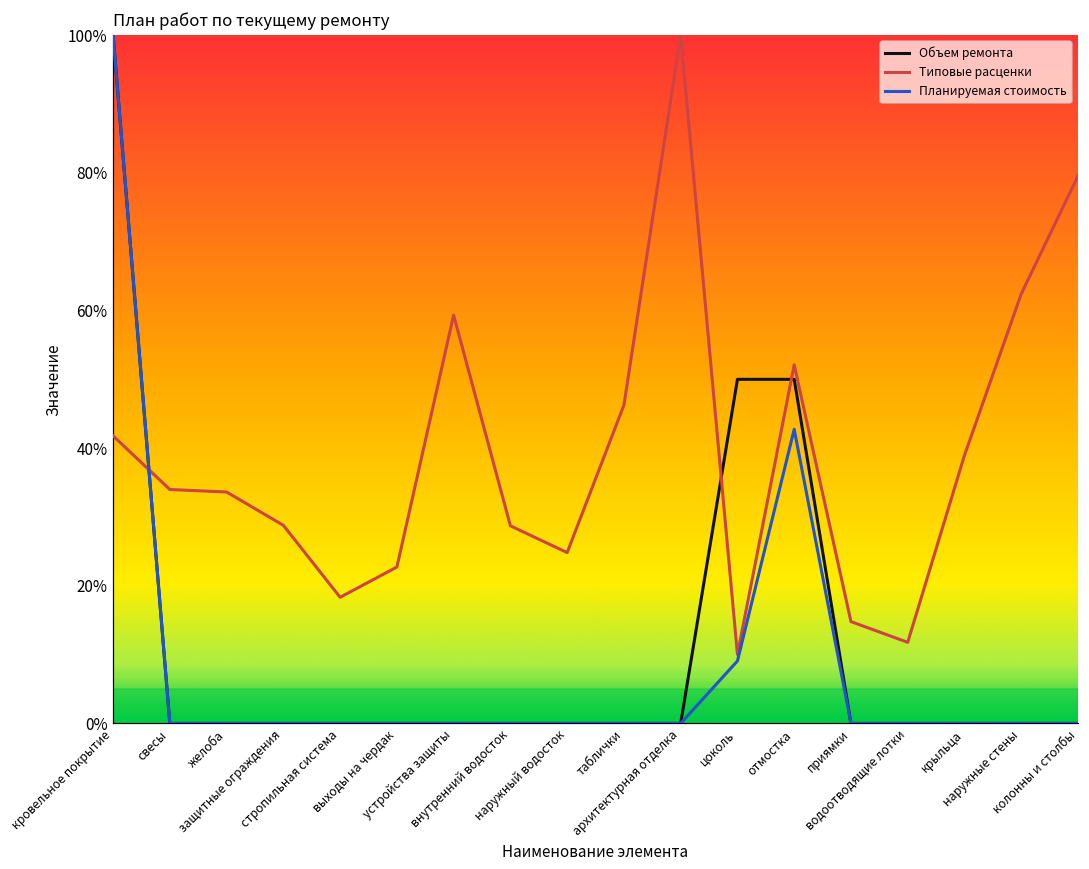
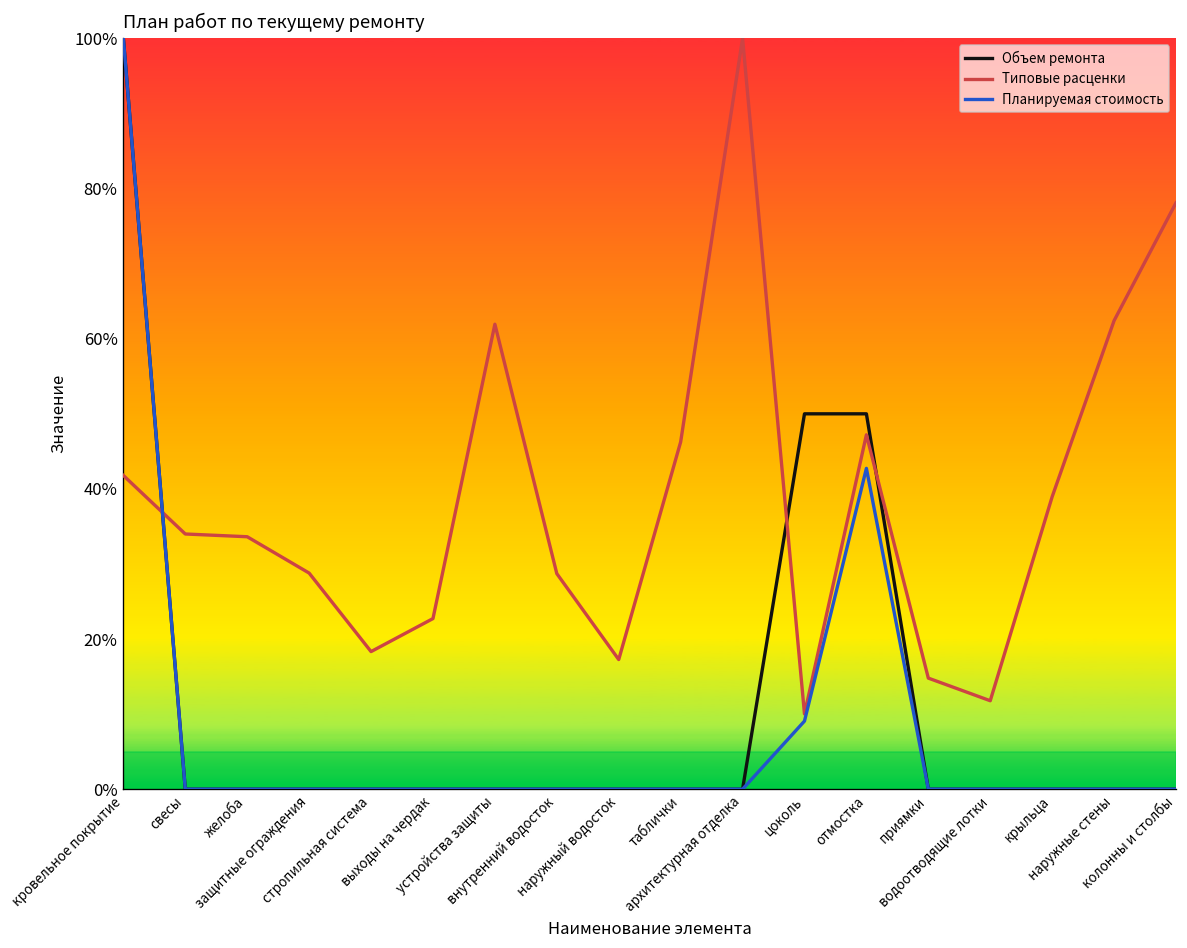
  {
    "Объем ремонта": {
      "цоколь": "50%",
      "отмостка": "50%"
    },
    "Типовые расценки": {
      "кровельное покрытие": "42%",
      "свесы": "34%",
      "желоба": "34%",
      "защитные ограждения": "29%",
      "стропильная система": "18%",
      "выходы на чердак": "23%",
-     "устройства защиты": "59%",
+     "устройства защиты": "62%",
      "внутренний водосток": "29%",
-     "наружный водосток": "25%",
+     "наружный водосток": "17%",
      "таблички": "46%",
      "архитектурная отделка": "100%",
      "цоколь": "10%",
-     "отмостка": "52%",
+     "отмостка": "47%",
      "приямки": "15%",
      "водоотводящие лотки": "12%",
      "крыльца": "39%",
      "наружные стены": "62%",
-     "колонны и столбы": "80%"
+     "колонны и столбы": "78%"
    },
    "Планируемая стоимость": {
      "цоколь": "9%",
      "отмостка": "43%"
    }
  }
